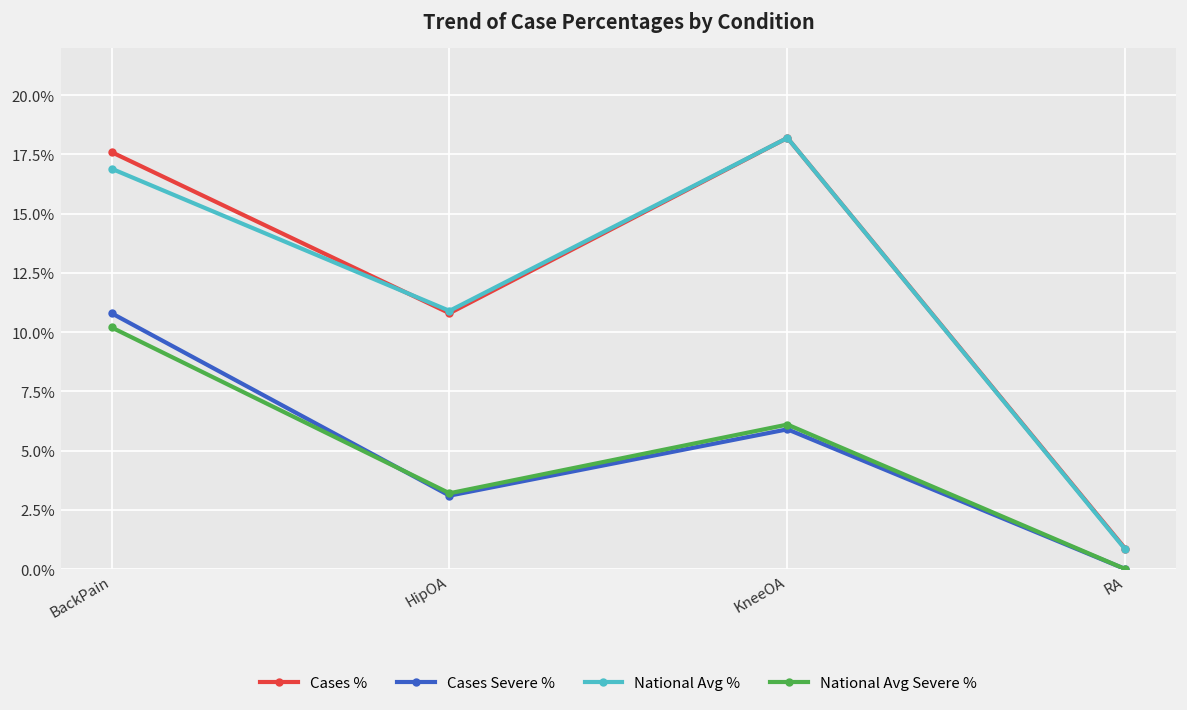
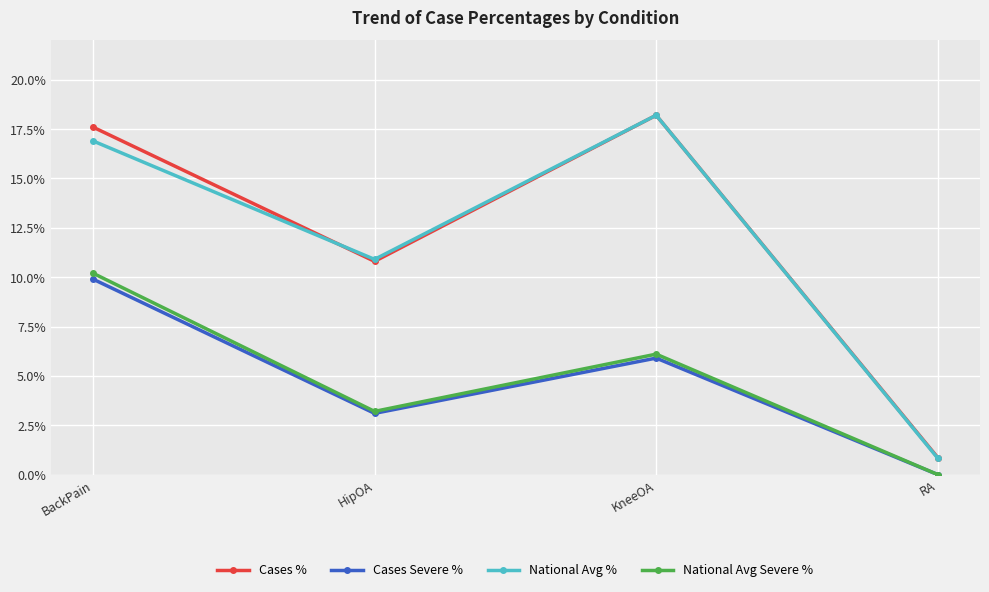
  {
    "Cases %": {
      "BackPain": "17.6%"
    },
    "Cases Severe %": {
-     "BackPain": "10.8%",
+     "BackPain": "9.9%",
      "KneeOA": "5.9%"
    },
    "National Avg %": {
      "BackPain": "16.9%"
    },
    "National Avg Severe %": {
      "BackPain": "10.2%",
      "KneeOA": "6.1%"
    }
  }
